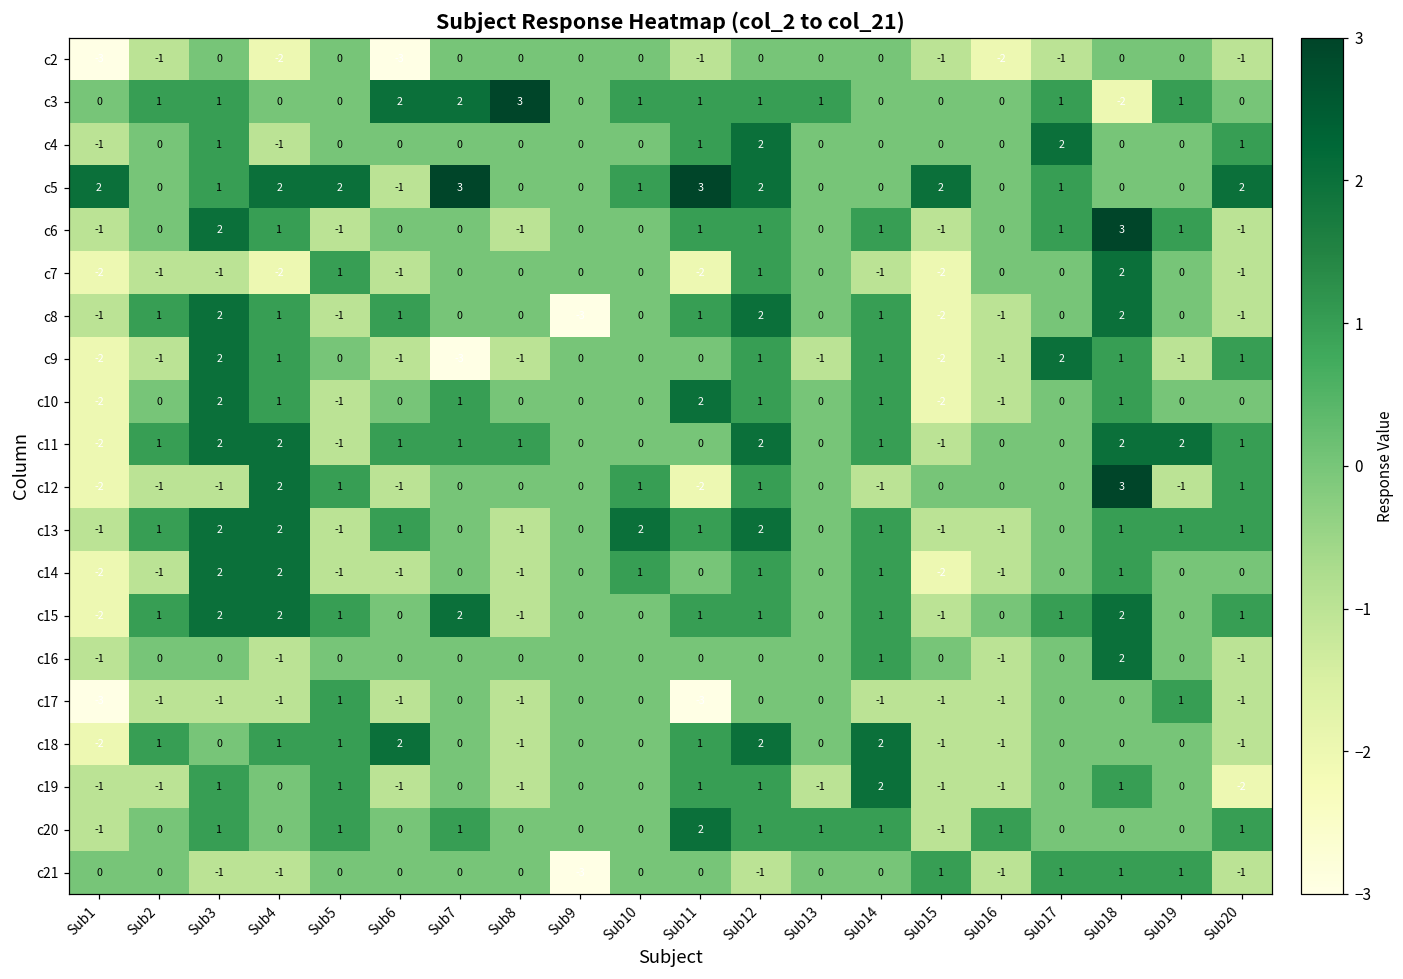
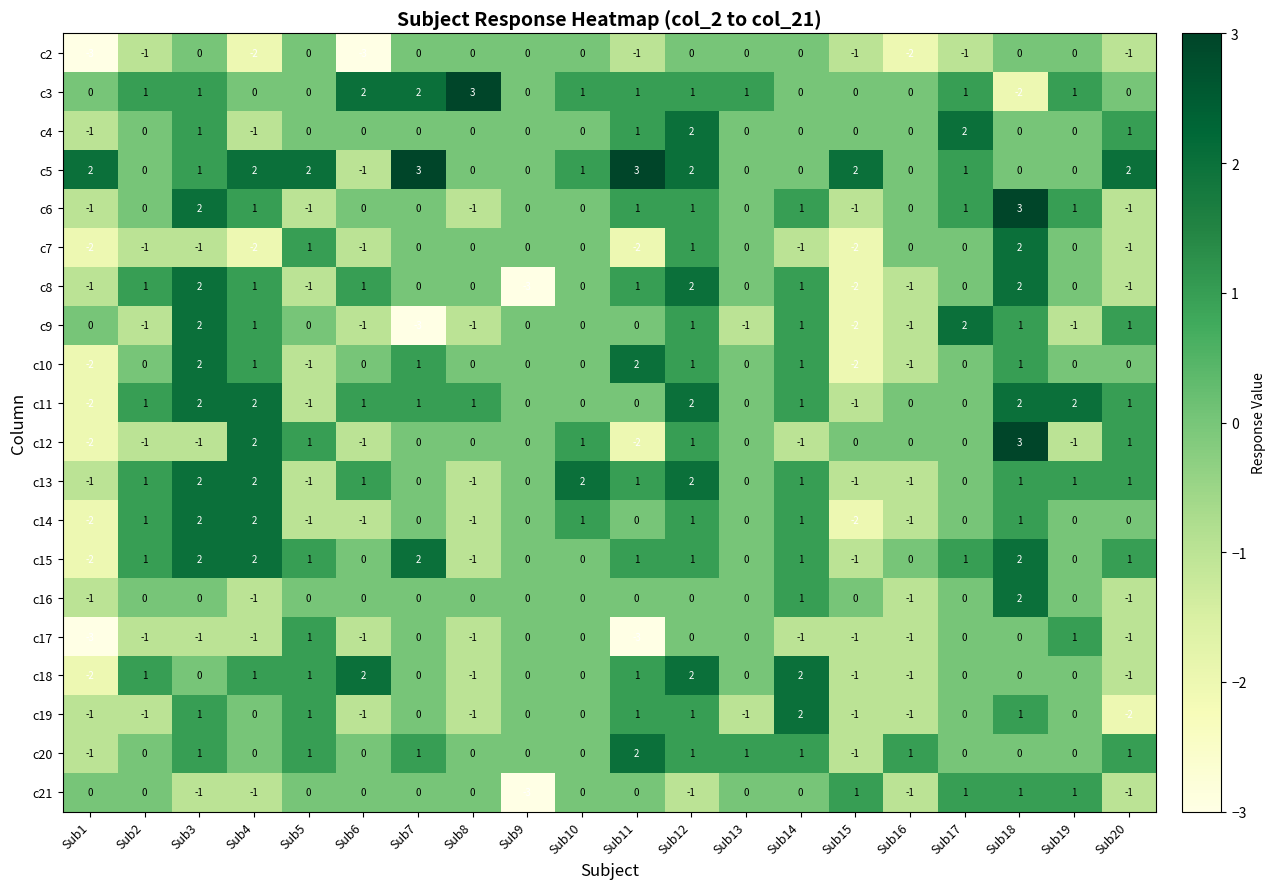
  {
    "c9": {
-     "Sub1": -2,
+     "Sub1": 0,
      "Sub2": -1,
      "Sub3": 2,
      "Sub4": 1,
      "Sub5": 0,
      "Sub6": -1,
      "Sub8": -1,
      "Sub9": 0,
      "Sub10": 0,
      "Sub11": 0,
      "Sub12": 1,
      "Sub13": -1,
      "Sub14": 1,
      "Sub15": -2,
      "Sub16": -1,
      "Sub17": 2,
      "Sub18": 1,
      "Sub19": -1,
      "Sub20": 1
    },
    "c14": {
      "Sub1": -2,
-     "Sub2": -1,
+     "Sub2": 1,
      "Sub3": 2,
      "Sub4": 2,
      "Sub5": -1,
      "Sub6": -1,
      "Sub7": 0,
      "Sub8": -1,
      "Sub9": 0,
      "Sub10": 1,
      "Sub11": 0,
      "Sub12": 1,
      "Sub13": 0,
      "Sub14": 1,
      "Sub15": -2,
      "Sub16": -1,
      "Sub17": 0,
      "Sub18": 1,
      "Sub19": 0,
      "Sub20": 0
    }
  }
